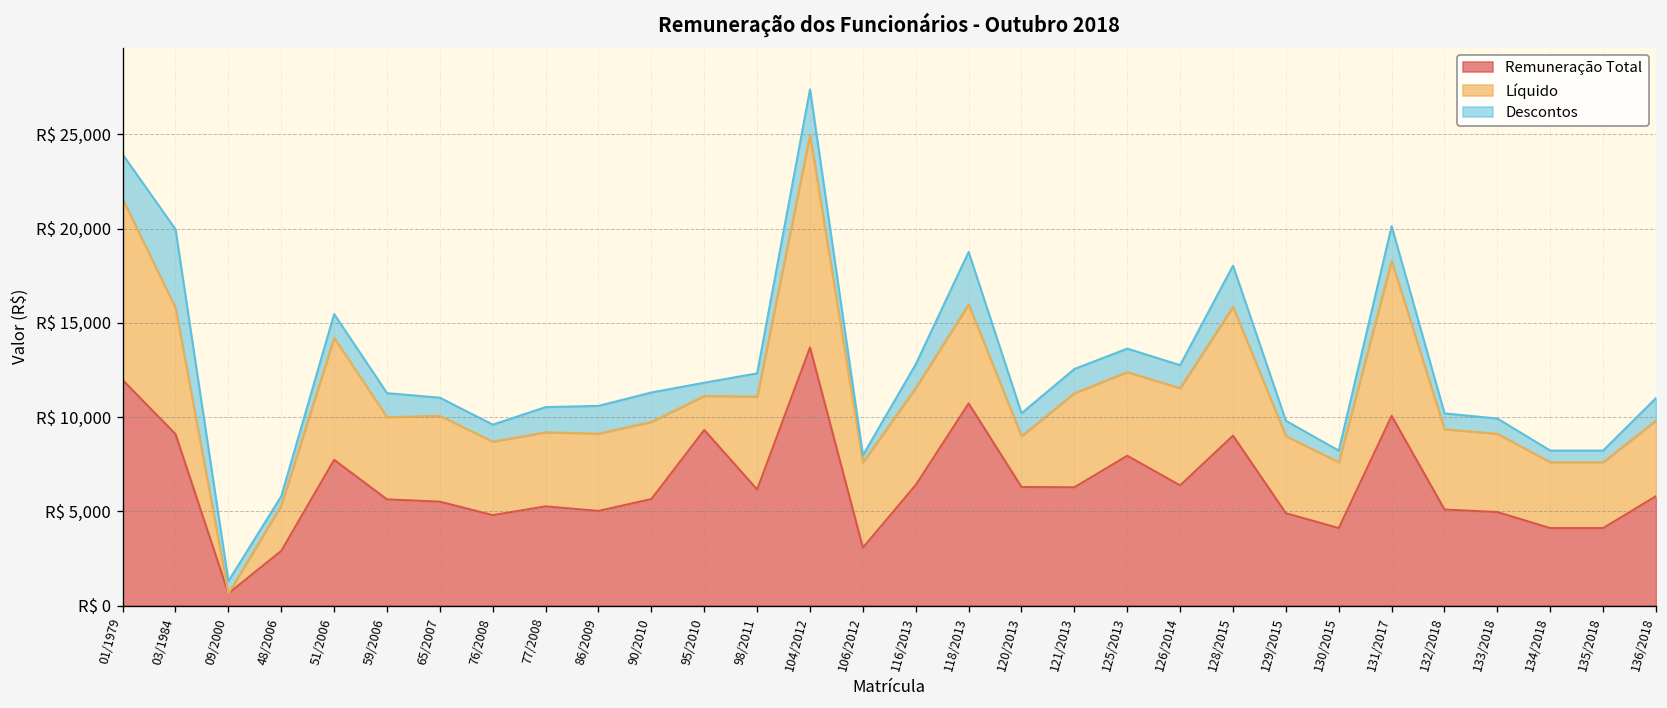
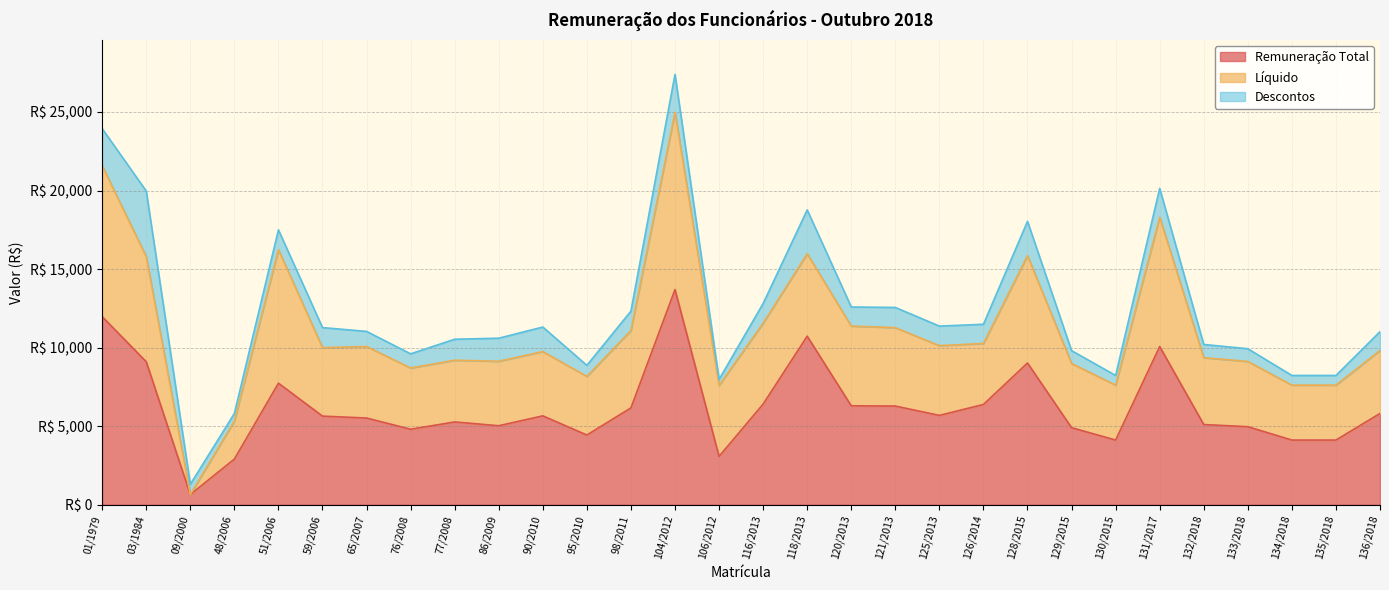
  {
    "Remuneração Total": {
      "01/1979": "R$ 12,000",
      "03/1984": "R$ 9,100",
      "48/2006": "R$ 2,900",
      "51/2006": "R$ 7,700",
      "59/2006": "R$ 5,600",
      "65/2007": "R$ 5,500",
      "76/2008": "R$ 4,800",
      "77/2008": "R$ 5,300",
      "86/2009": "R$ 5,000",
      "90/2010": "R$ 5,700",
-     "95/2010": "R$ 9,300",
+     "95/2010": "R$ 4,400",
      "98/2011": "R$ 6,200",
      "104/2012": "R$ 13,700",
      "106/2012": "R$ 3,100",
      "116/2013": "R$ 6,400",
      "118/2013": "R$ 10,700",
      "120/2013": "R$ 6,300",
      "121/2013": "R$ 6,300",
-     "125/2013": "R$ 8,000",
+     "125/2013": "R$ 5,700",
      "126/2014": "R$ 6,400",
      "128/2015": "R$ 9,000",
      "129/2015": "R$ 4,900",
      "130/2015": "R$ 4,100",
      "131/2017": "R$ 10,100",
      "132/2018": "R$ 5,100",
      "133/2018": "R$ 5,000",
      "134/2018": "R$ 4,100",
      "135/2018": "R$ 4,100",
      "136/2018": "R$ 5,800"
    },
    "Líquido": {
      "01/1979": "R$ 9,600",
      "03/1984": "R$ 6,700",
      "48/2006": "R$ 2,400",
-     "51/2006": "R$ 6,500",
+     "51/2006": "R$ 8,500",
      "59/2006": "R$ 4,400",
      "65/2007": "R$ 4,600",
      "76/2008": "R$ 3,900",
      "77/2008": "R$ 3,900",
      "86/2009": "R$ 4,100",
      "90/2010": "R$ 4,100",
-     "95/2010": "R$ 1,800",
+     "95/2010": "R$ 3,700",
      "98/2011": "R$ 4,900",
      "104/2012": "R$ 11,300",
      "106/2012": "R$ 4,500",
      "116/2013": "R$ 5,200",
      "118/2013": "R$ 5,300",
-     "120/2013": "R$ 2,700",
+     "120/2013": "R$ 5,100",
      "121/2013": "R$ 5,000",
      "125/2013": "R$ 4,400",
-     "126/2014": "R$ 5,200",
+     "126/2014": "R$ 3,900",
      "128/2015": "R$ 6,800",
      "129/2015": "R$ 4,100",
      "130/2015": "R$ 3,500",
      "131/2017": "R$ 8,200",
      "132/2018": "R$ 4,300",
      "133/2018": "R$ 4,200",
      "134/2018": "R$ 3,500",
      "135/2018": "R$ 3,500",
      "136/2018": "R$ 4,000"
    },
    "Descontos": {
      "01/1979": "R$ 2,400",
      "03/1984": "R$ 4,200",
      "09/2000": "R$ 600",
      "48/2006": "R$ 500",
      "51/2006": "R$ 1,300",
      "59/2006": "R$ 1,300",
      "65/2007": "R$ 1,000",
      "76/2008": "R$ 900",
      "77/2008": "R$ 1,300",
      "86/2009": "R$ 1,500",
      "90/2010": "R$ 1,600",
      "95/2010": "R$ 700",
      "98/2011": "R$ 1,200",
      "104/2012": "R$ 2,400",
      "106/2012": "R$ 400",
      "116/2013": "R$ 1,300",
      "118/2013": "R$ 2,800",
      "120/2013": "R$ 1,200",
      "121/2013": "R$ 1,300",
      "125/2013": "R$ 1,200",
      "126/2014": "R$ 1,200",
      "128/2015": "R$ 2,200",
      "129/2015": "R$ 800",
      "130/2015": "R$ 600",
      "131/2017": "R$ 1,800",
      "132/2018": "R$ 800",
      "133/2018": "R$ 800",
      "134/2018": "R$ 600",
      "135/2018": "R$ 600",
      "136/2018": "R$ 1,200"
    }
  }
